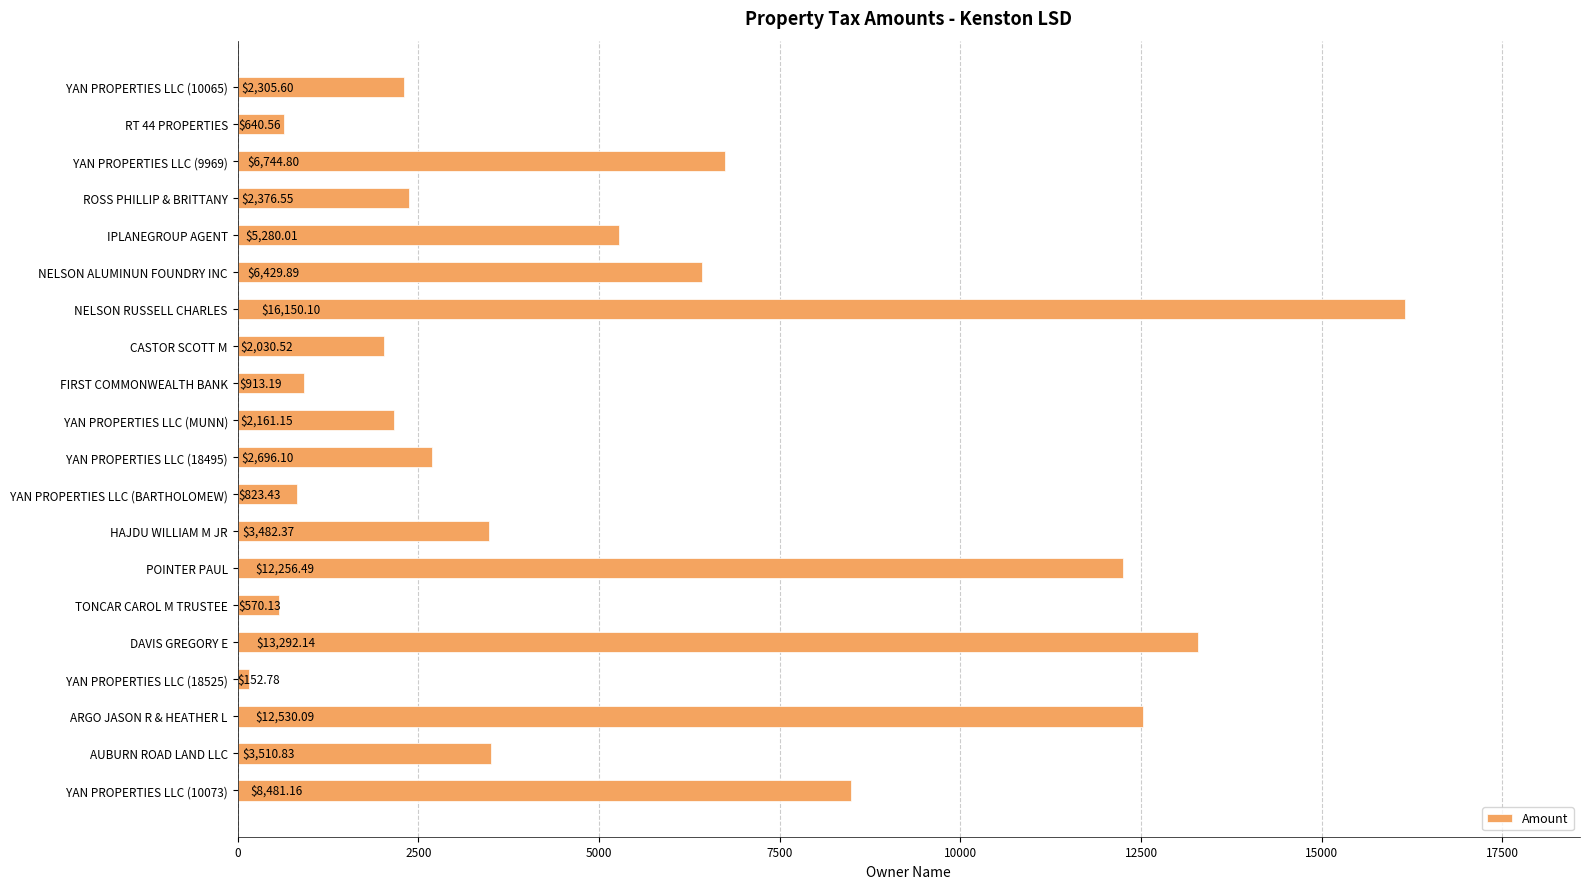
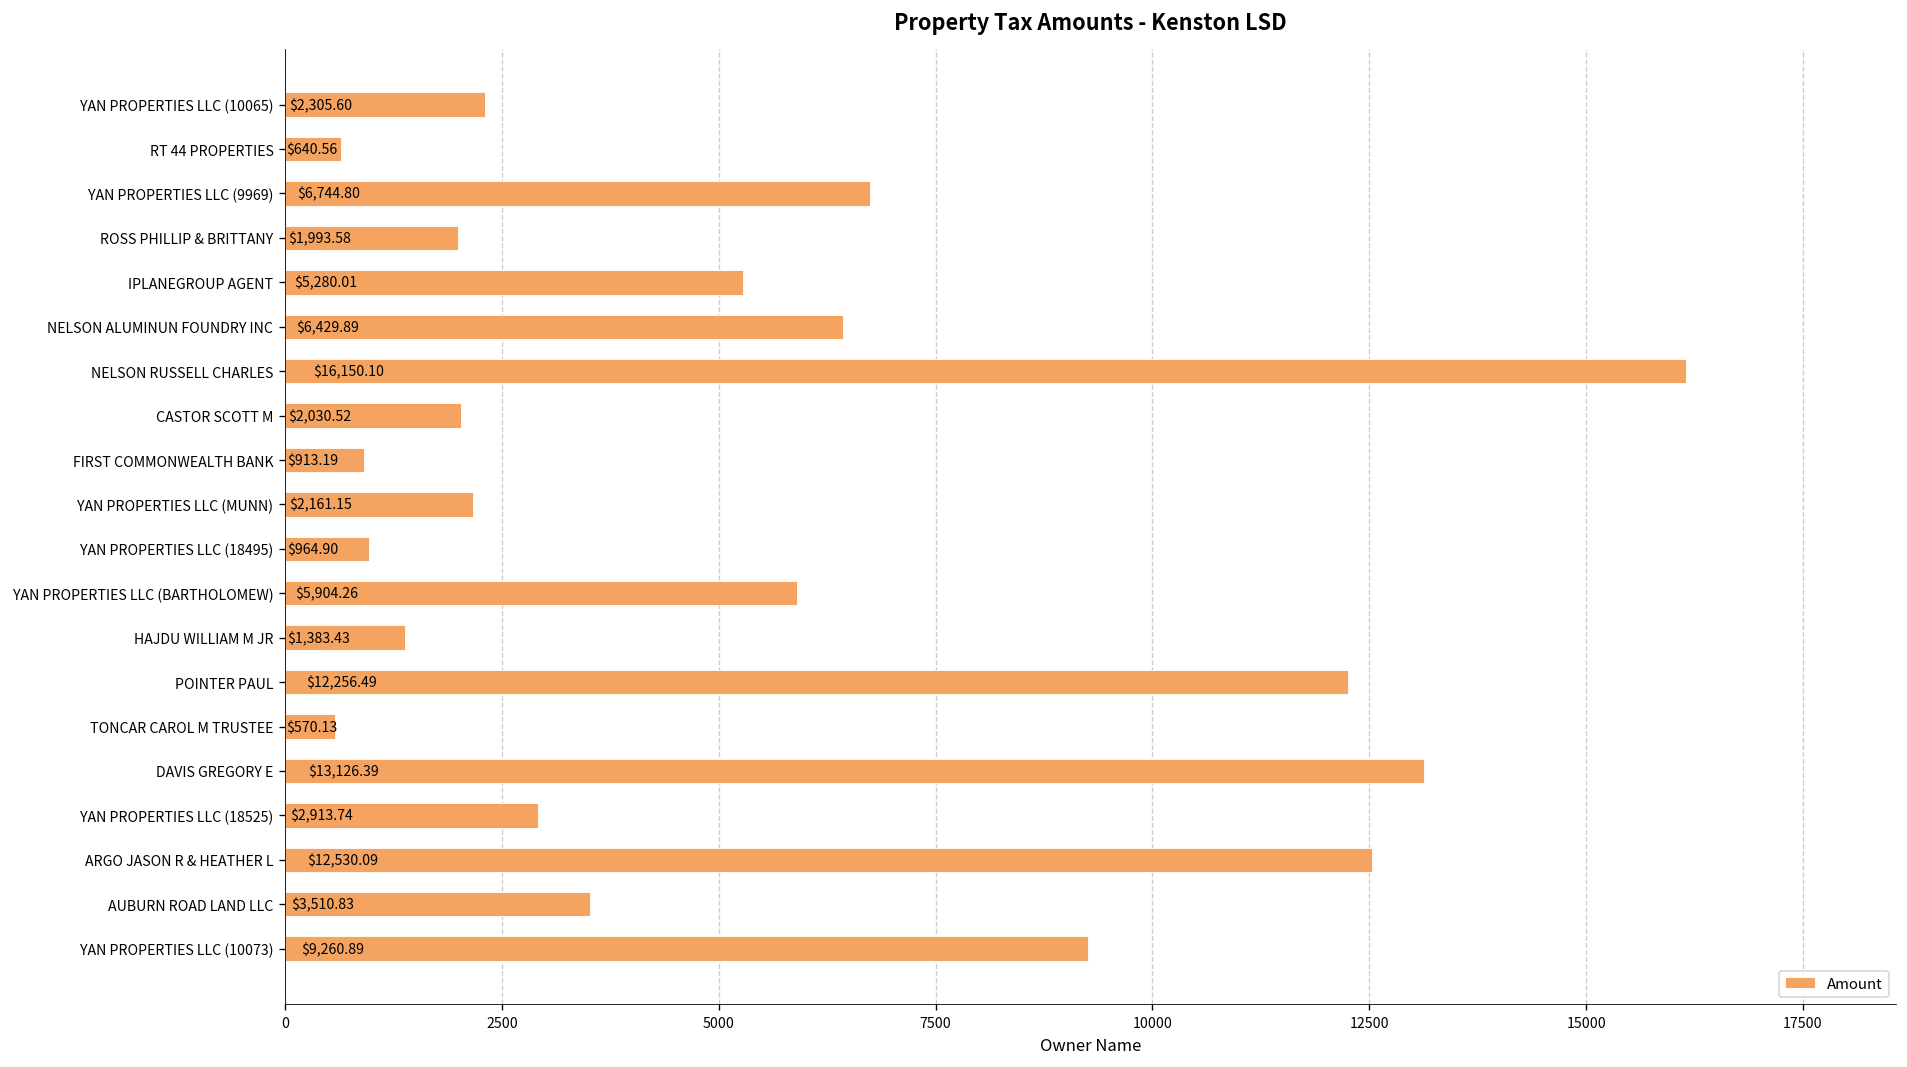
  {
    "YAN PROPERTIES LLC (10065)": "$2,305.60",
    "RT 44 PROPERTIES": "$640.56",
    "YAN PROPERTIES LLC (9969)": "$6,744.80",
-   "ROSS PHILLIP & BRITTANY": "$2,376.55",
+   "ROSS PHILLIP & BRITTANY": "$1,993.58",
    "IPLANEGROUP AGENT": "$5,280.01",
    "NELSON ALUMINUN FOUNDRY INC": "$6,429.89",
    "NELSON RUSSELL CHARLES": "$16,150.10",
    "CASTOR SCOTT M": "$2,030.52",
    "FIRST COMMONWEALTH BANK": "$913.19",
    "YAN PROPERTIES LLC (MUNN)": "$2,161.15",
-   "YAN PROPERTIES LLC (18495)": "$2,696.10",
-   "YAN PROPERTIES LLC (BARTHOLOMEW)": "$823.43",
-   "HAJDU WILLIAM M JR": "$3,482.37",
+   "YAN PROPERTIES LLC (18495)": "$964.90",
+   "YAN PROPERTIES LLC (BARTHOLOMEW)": "$5,904.26",
+   "HAJDU WILLIAM M JR": "$1,383.43",
    "POINTER PAUL": "$12,256.49",
    "TONCAR CAROL M TRUSTEE": "$570.13",
-   "DAVIS GREGORY E": "$13,292.14",
-   "YAN PROPERTIES LLC (18525)": "$152.78",
+   "DAVIS GREGORY E": "$13,126.39",
+   "YAN PROPERTIES LLC (18525)": "$2,913.74",
    "ARGO JASON R & HEATHER L": "$12,530.09",
    "AUBURN ROAD LAND LLC": "$3,510.83",
-   "YAN PROPERTIES LLC (10073)": "$8,481.16"
+   "YAN PROPERTIES LLC (10073)": "$9,260.89"
  }
